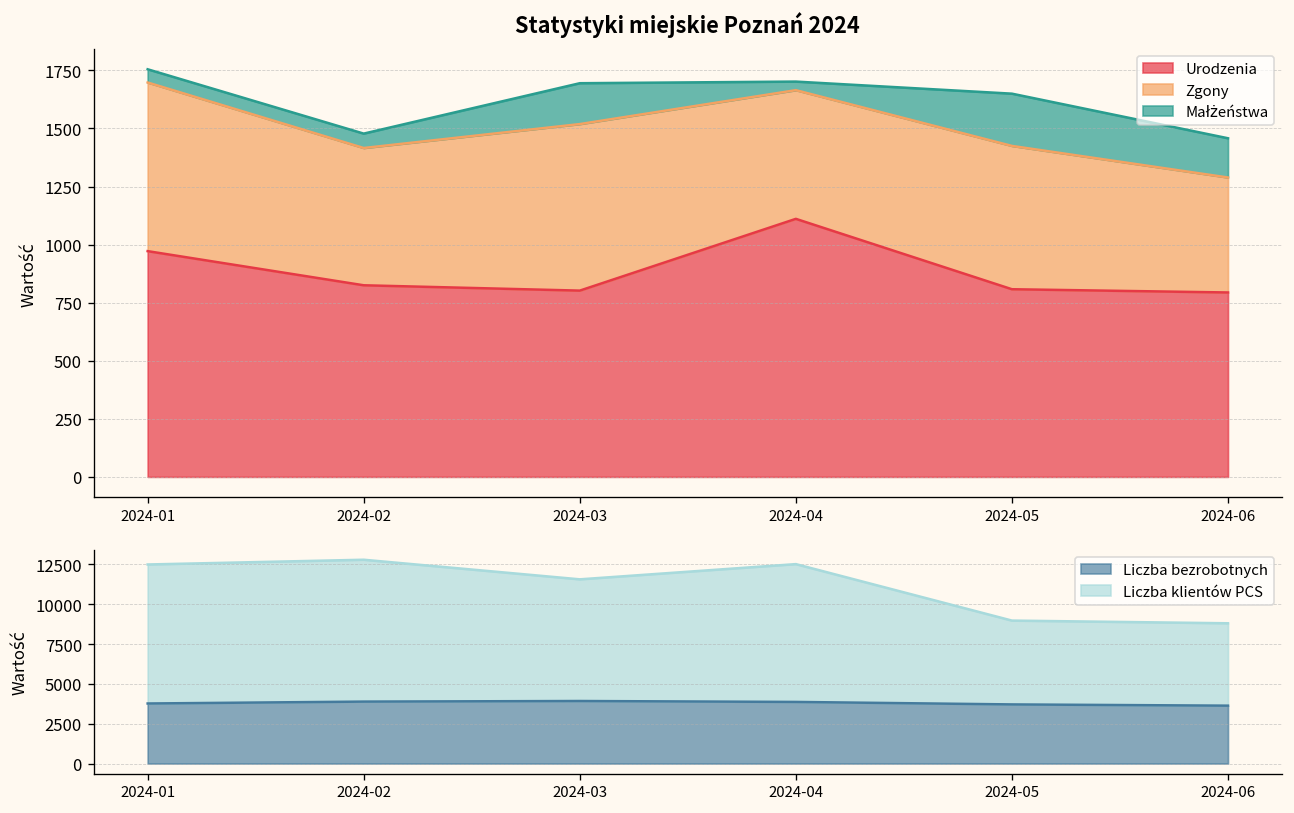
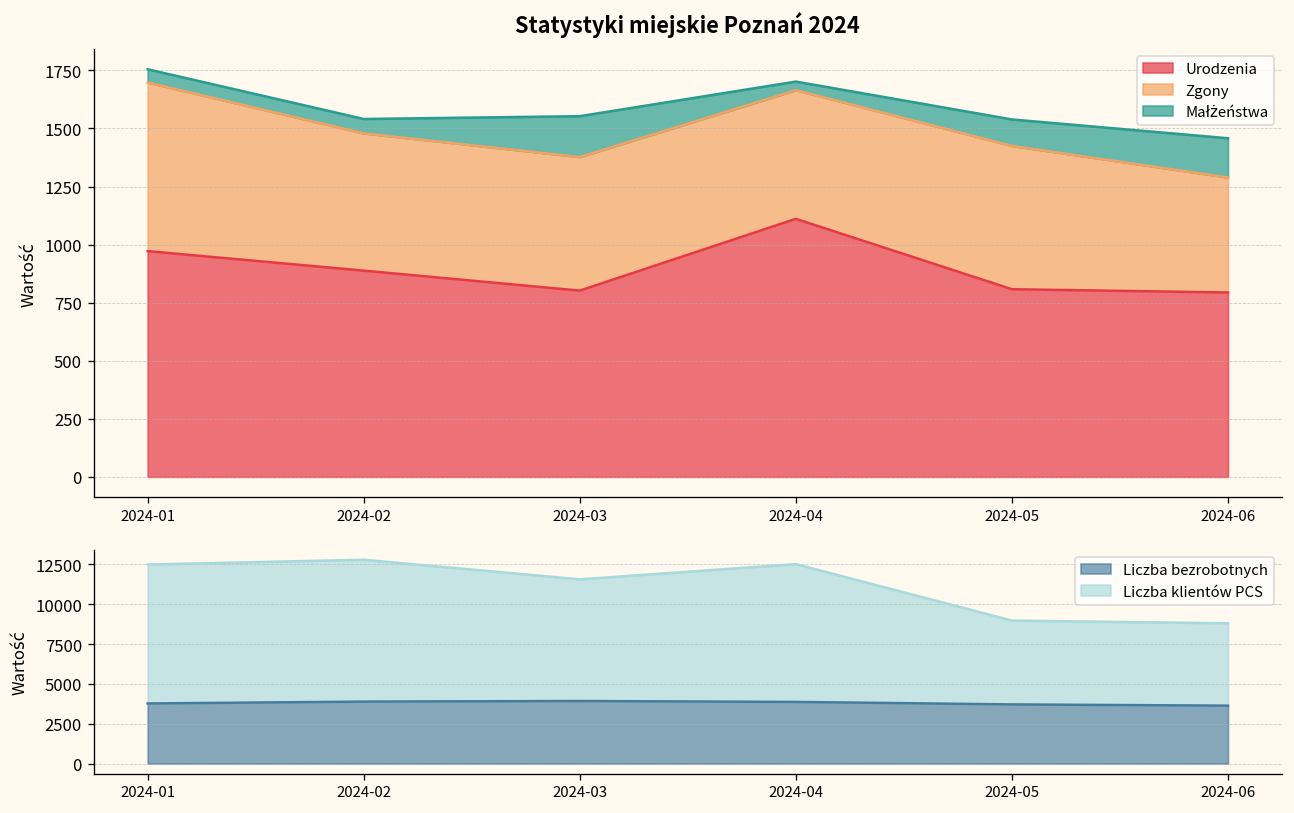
  {
    "Statystyki miejskie Poznań 2024": {
      "Urodzenia": {
        "2024-01": 970,
-       "2024-02": 830,
+       "2024-02": 890,
        "2024-03": 800,
        "2024-04": 1110,
        "2024-05": 810,
        "2024-06": 790
      },
      "Zgony": {
        "2024-01": 730,
        "2024-02": 590,
-       "2024-03": 720,
+       "2024-03": 580,
        "2024-04": 550,
        "2024-05": 620,
        "2024-06": 500
      },
      "Małżeństwa": {
        "2024-01": 60,
        "2024-02": 60,
        "2024-03": 180,
        "2024-04": 40,
-       "2024-05": 230,
+       "2024-05": 110,
        "2024-06": 170
      }
    }
  }
